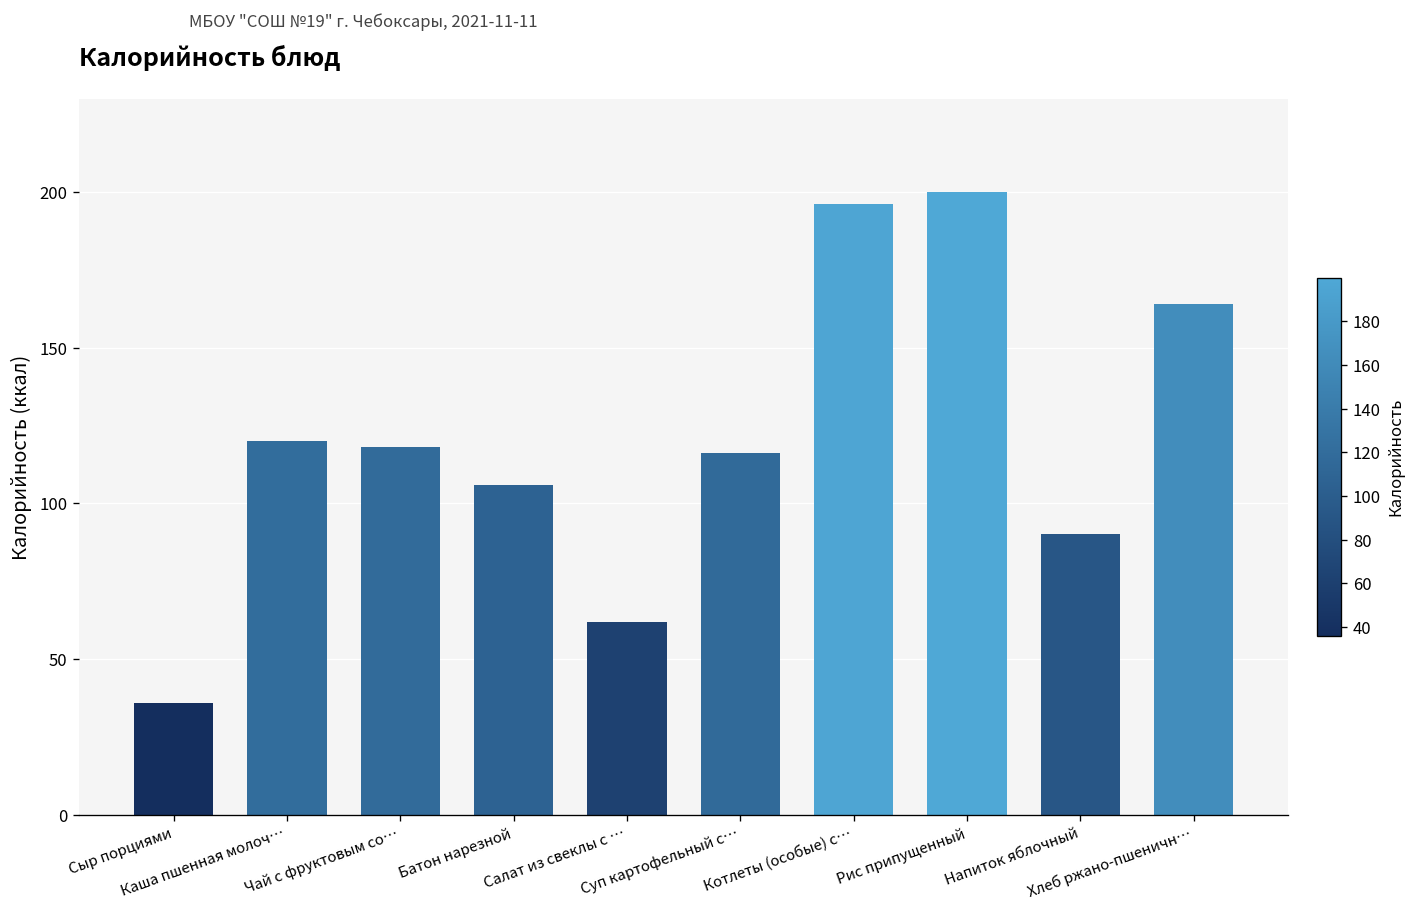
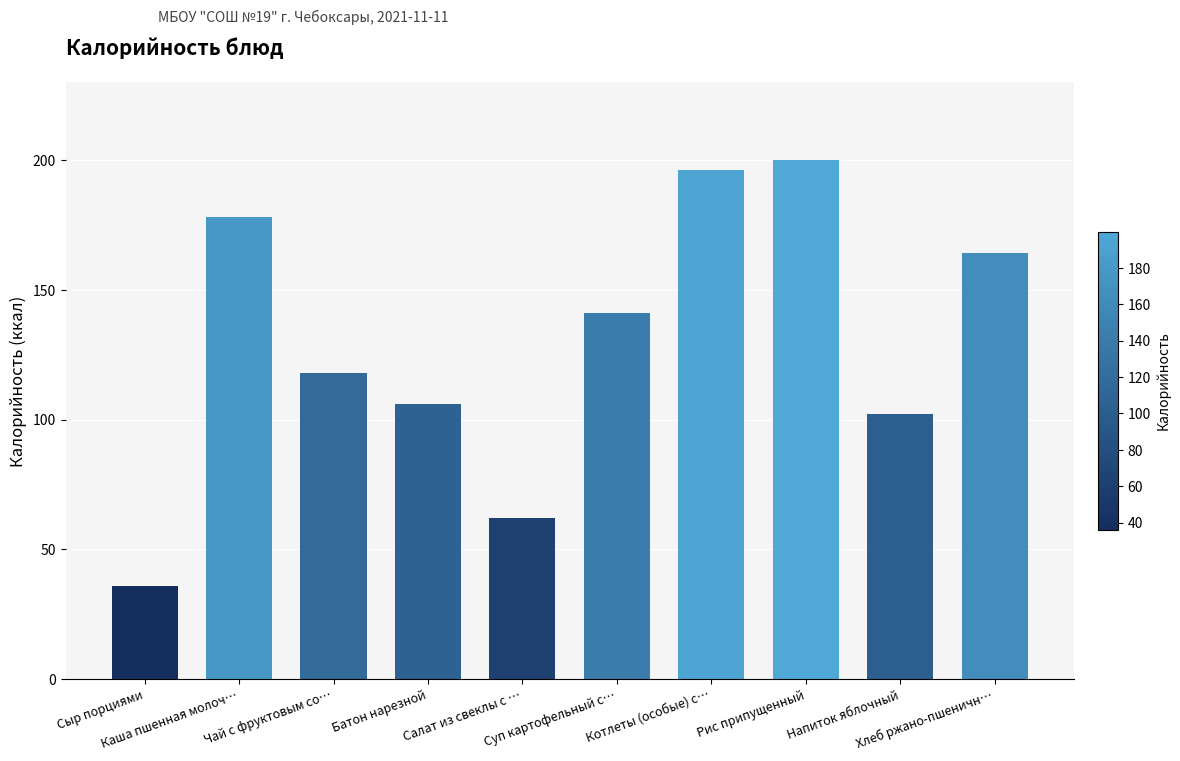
  {
    "Сыр порциями": 36,
-   "Каша пшенная молоч…": 120,
+   "Каша пшенная молоч…": 178,
    "Чай с фруктовым со…": 118,
    "Батон нарезной": 106,
    "Салат из свеклы с …": 62,
-   "Суп картофельный с…": 116,
+   "Суп картофельный с…": 141,
    "Котлеты (особые) с…": 196,
    "Рис припущенный": 200,
-   "Напиток яблочный": 90,
+   "Напиток яблочный": 102,
    "Хлеб ржано-пшеничн…": 164
  }
